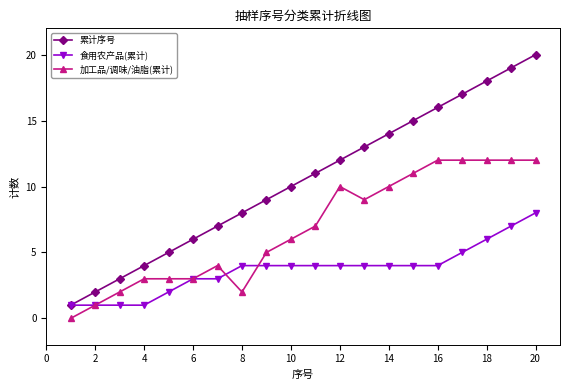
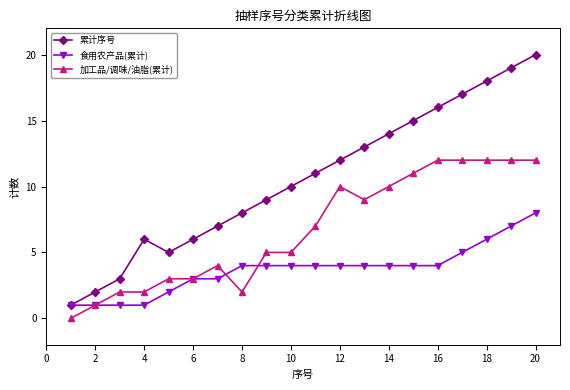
  {
    "累计序号": {
      "2": 2,
-     "4": 4,
+     "4": 6,
      "6": 6,
      "8": 8,
      "10": 10,
      "12": 12,
      "14": 14,
      "16": 16,
      "18": 18,
      "20": 20
    },
    "食用农产品(累计)": {
      "4": 1,
      "8": 4,
      "10": 4,
      "12": 4,
      "14": 4,
      "16": 4,
      "18": 6,
      "20": 8
    },
    "加工品/调味/油脂(累计)": {
-     "4": 3,
+     "4": 2,
      "8": 2,
-     "10": 6,
+     "10": 5,
      "12": 10,
      "14": 10,
      "16": 12,
      "18": 12,
      "20": 12
    }
  }
